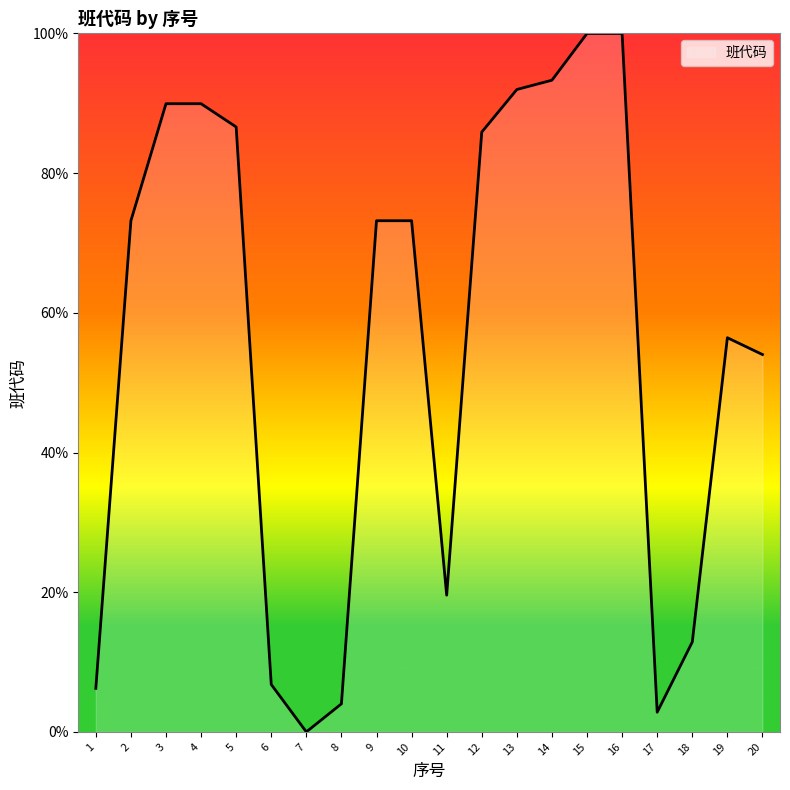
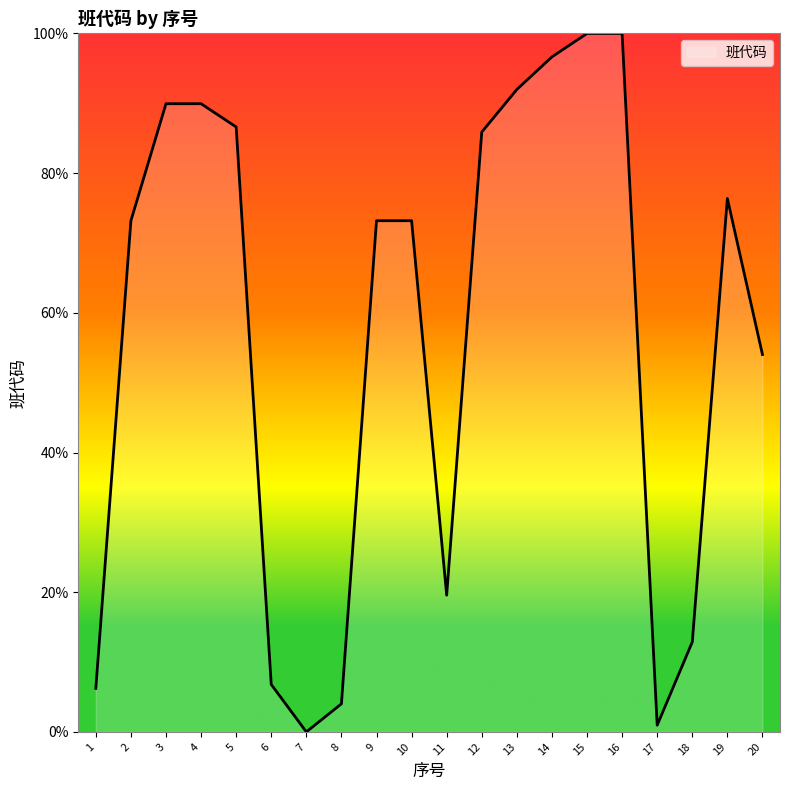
  {
    "1": "6%",
    "2": "73%",
    "3": "90%",
    "4": "90%",
    "5": "87%",
    "6": "7%",
    "7": "0%",
    "8": "4%",
    "9": "73%",
    "10": "73%",
    "11": "20%",
    "12": "86%",
    "13": "92%",
-   "14": "93%",
+   "14": "97%",
    "15": "100%",
    "16": "100%",
-   "17": "3%",
+   "17": "1%",
    "18": "13%",
-   "19": "56%",
+   "19": "76%",
    "20": "54%"
  }
